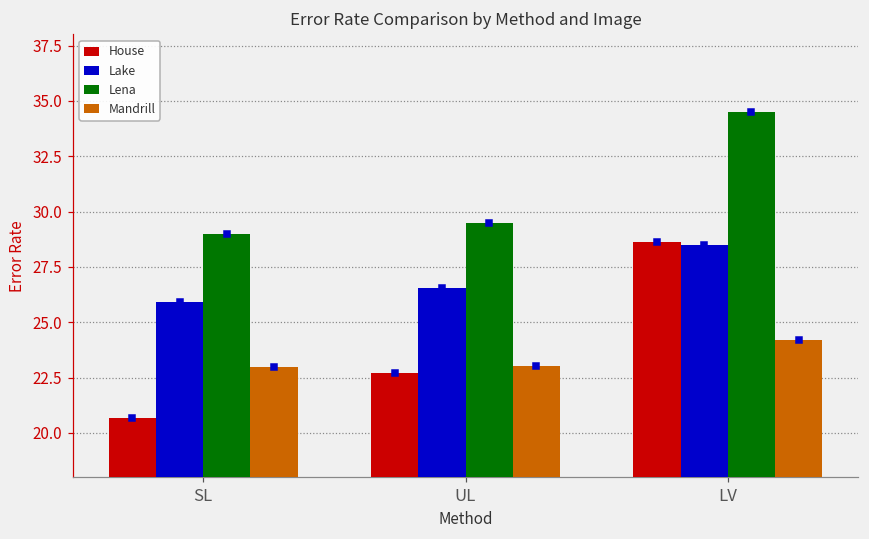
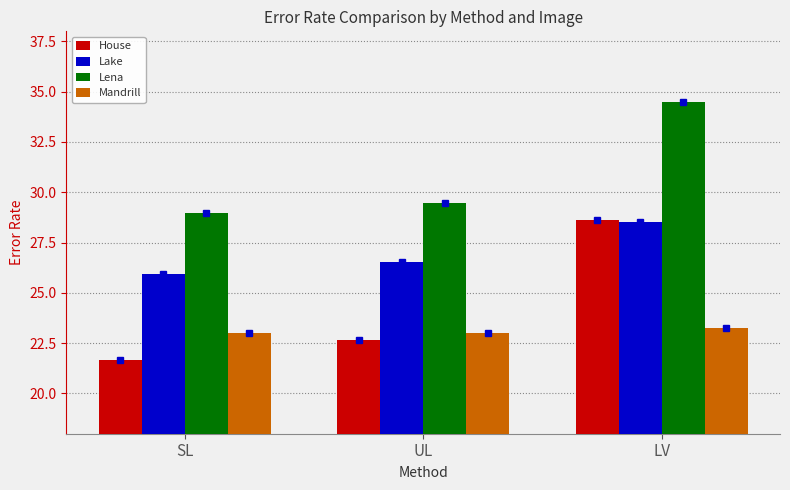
  {
    "House": {
-     "SL": 20.7,
+     "SL": 21.7,
      "UL": 22.7,
      "LV": 28.6
    },
    "Lena": {
      "SL": 29.0,
      "UL": 29.5,
      "LV": 34.5
    },
    "Mandrill": {
      "SL": 23.0,
      "UL": 23.0,
-     "LV": 24.2
+     "LV": 23.2
    }
  }
